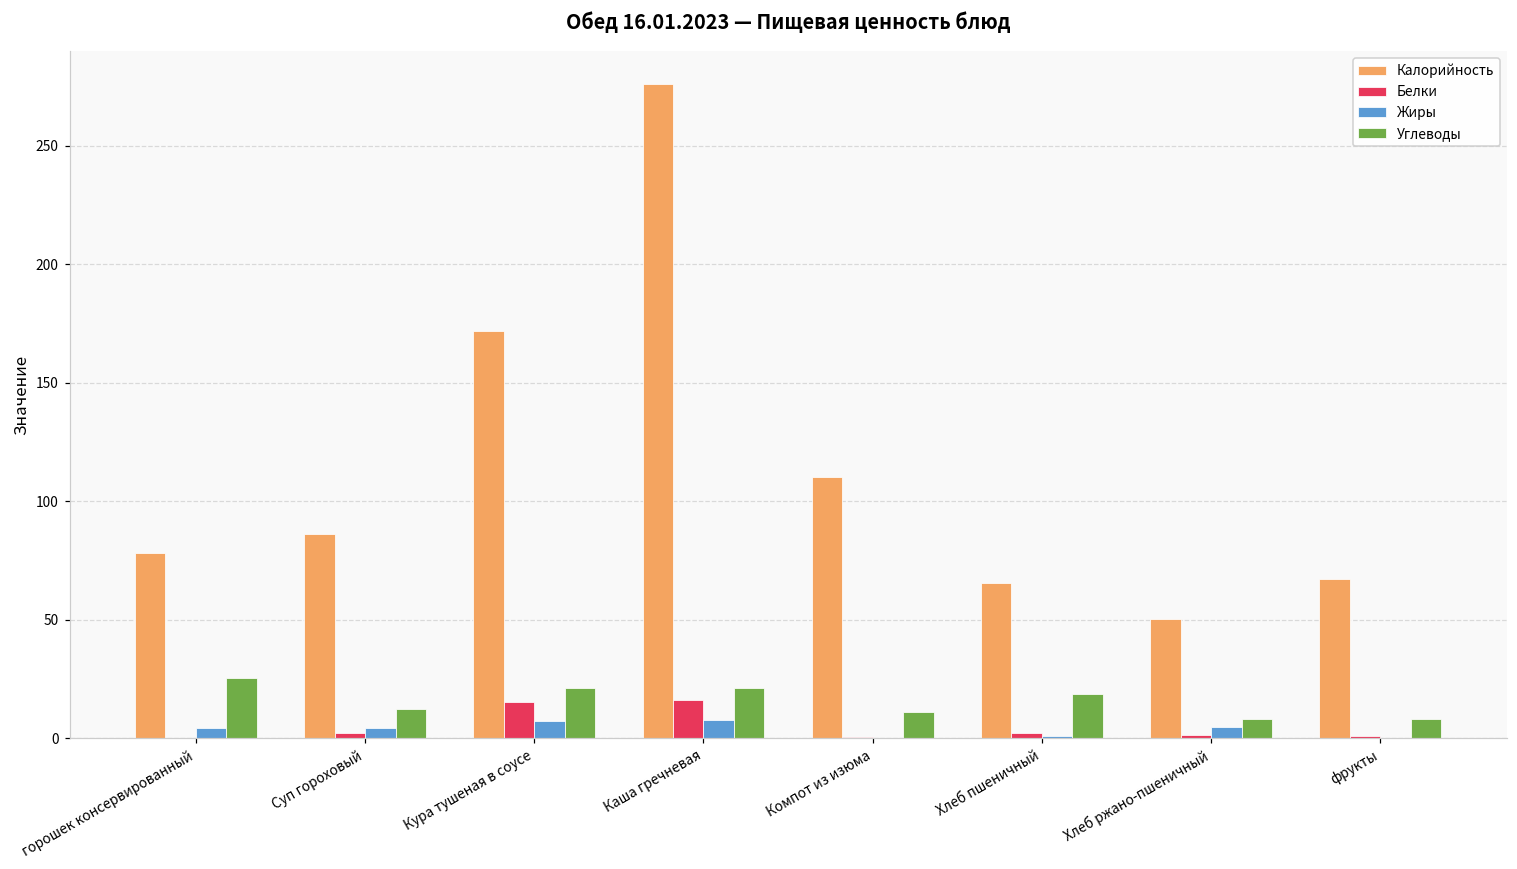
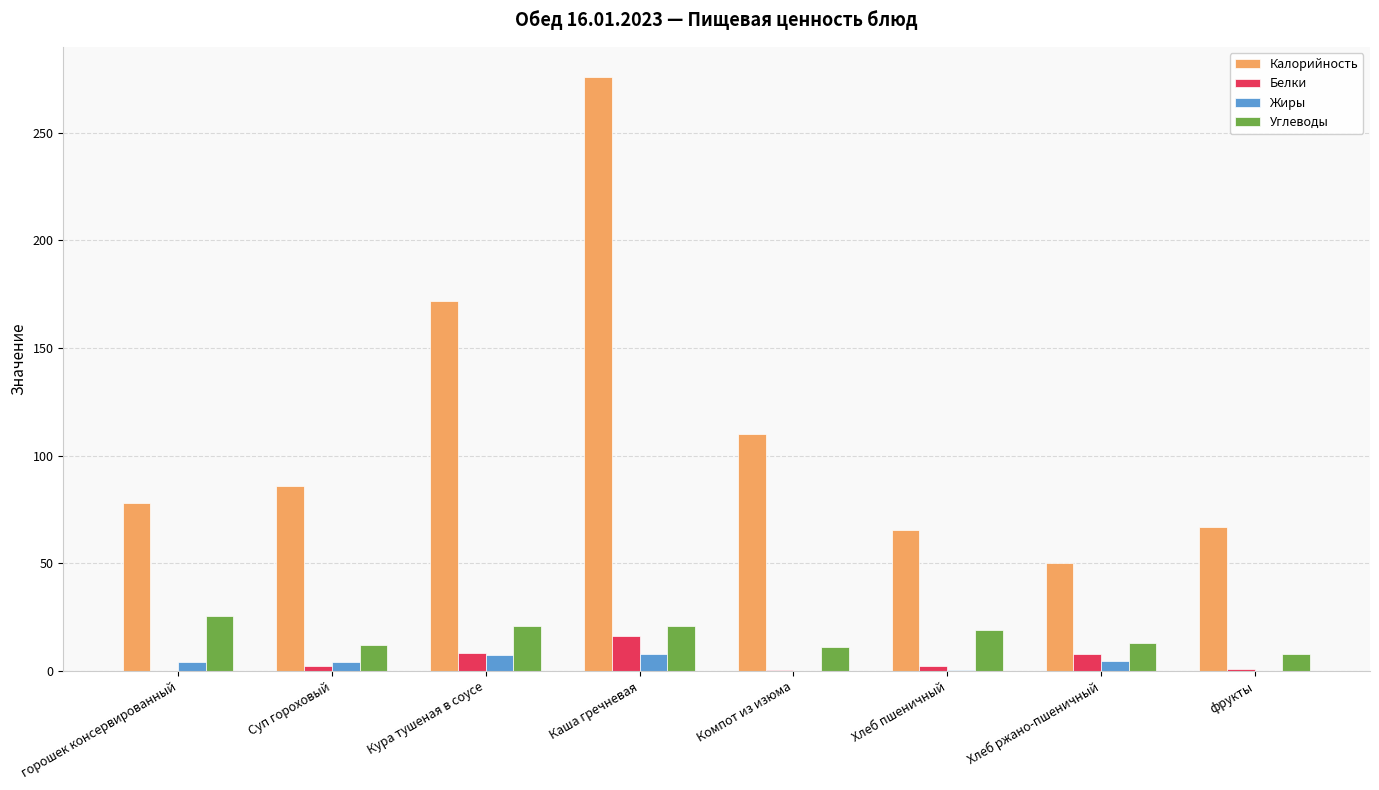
  {
    "Калорийность": {
      "горошек консервированный": 78,
      "Суп гороховый": 86,
      "Кура тушеная в соусе": 172,
      "Каша гречневая": 276,
      "Компот из изюма": 110,
      "Хлеб пшеничный": 66,
      "Хлеб ржано-пшеничный": 50,
      "фрукты": 67
    },
    "Белки": {
      "горошек консервированный": 0,
      "Суп гороховый": 2,
-     "Кура тушеная в соусе": 15,
+     "Кура тушеная в соусе": 8,
      "Каша гречневая": 16,
      "Хлеб пшеничный": 2,
-     "Хлеб ржано-пшеничный": 1
+     "Хлеб ржано-пшеничный": 8
    },
    "Жиры": {
      "горошек консервированный": 4,
      "Суп гороховый": 4,
      "Кура тушеная в соусе": 7,
      "Каша гречневая": 8,
      "Компот из изюма": 0,
      "Хлеб ржано-пшеничный": 4,
      "фрукты": 0
    },
    "Углеводы": {
      "горошек консервированный": 26,
      "Суп гороховый": 12,
      "Кура тушеная в соусе": 21,
      "Каша гречневая": 21,
      "Компот из изюма": 11,
      "Хлеб пшеничный": 19,
-     "Хлеб ржано-пшеничный": 8,
+     "Хлеб ржано-пшеничный": 13,
      "фрукты": 8
    }
  }
